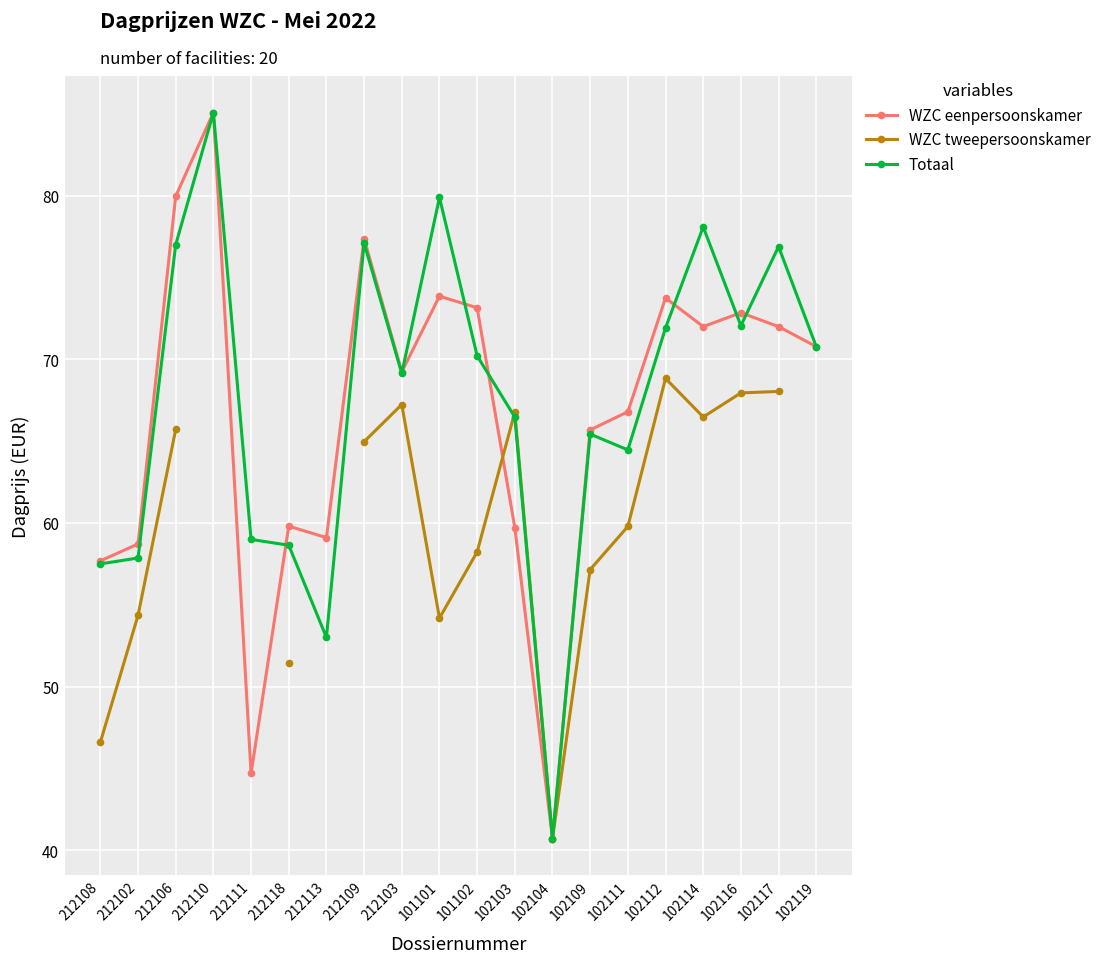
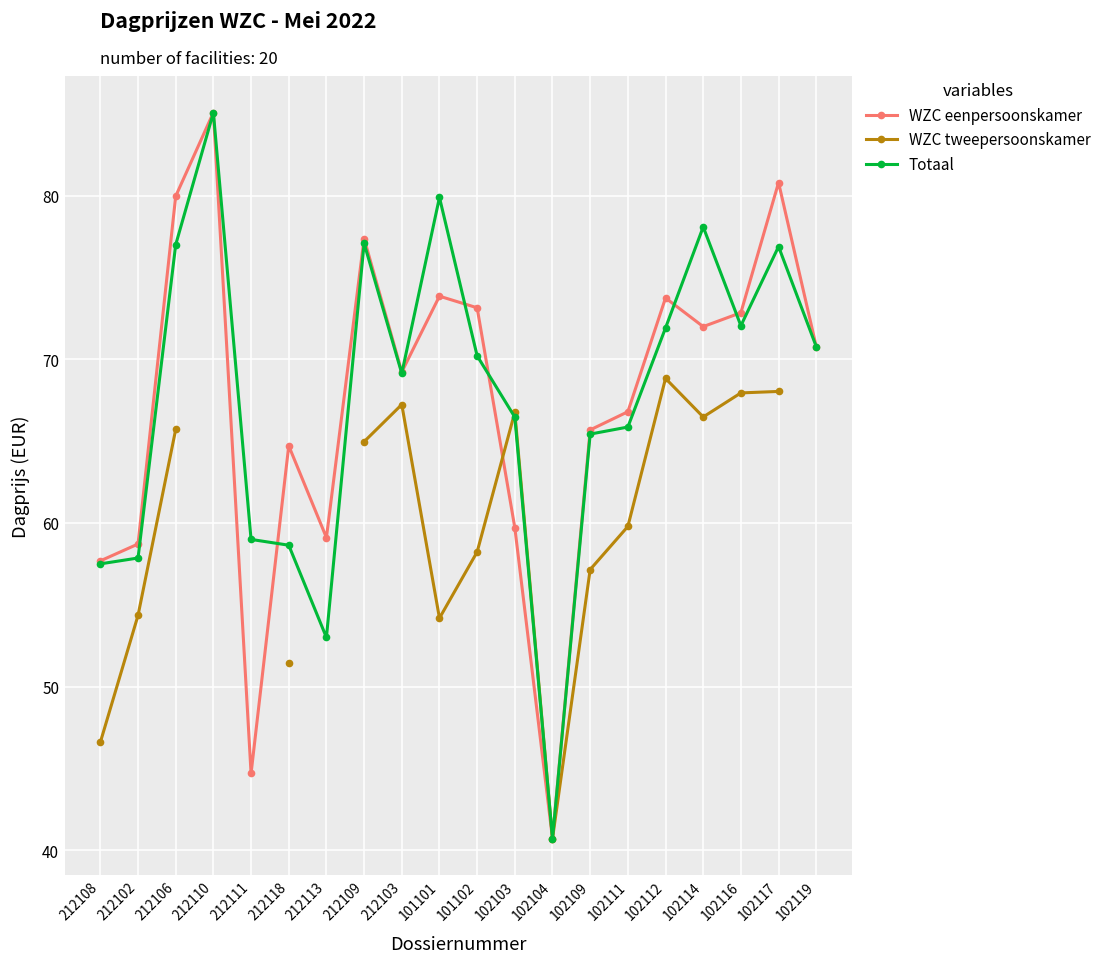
  {
    "WZC eenpersoonskamer": {
      "212108": 57.7,
      "212102": 58.7,
      "212106": 80.0,
      "212111": 44.7,
-     "212118": 59.8,
+     "212118": 64.7,
      "212113": 59.1,
      "212109": 77.4,
      "101101": 73.9,
      "101102": 73.2,
      "102103": 59.7,
      "102109": 65.7,
      "102111": 66.8,
      "102112": 73.8,
      "102114": 72.0,
      "102116": 72.9,
-     "102117": 72.0
+     "102117": 80.8
    },
    "WZC tweepersoonskamer": {
      "212108": 46.6,
      "212102": 54.4,
      "212106": 65.7,
      "212118": 51.5,
      "212109": 65.0,
      "212103": 67.2,
      "101101": 54.2,
      "101102": 58.2,
      "102103": 66.8,
      "102109": 57.2,
      "102111": 59.8,
      "102112": 68.8,
      "102114": 66.5,
      "102116": 68.0,
      "102117": 68.0
    },
    "Totaal": {
      "212108": 57.5,
      "212102": 57.9,
      "212106": 77.0,
      "212111": 59.0,
      "212118": 58.6,
      "212113": 53.0,
      "212109": 77.1,
      "101101": 79.9,
      "101102": 70.2,
      "102103": 66.5,
      "102109": 65.4,
-     "102111": 64.5,
+     "102111": 65.9,
      "102112": 71.9,
      "102114": 78.1,
      "102116": 72.1,
      "102117": 76.9
    }
  }
